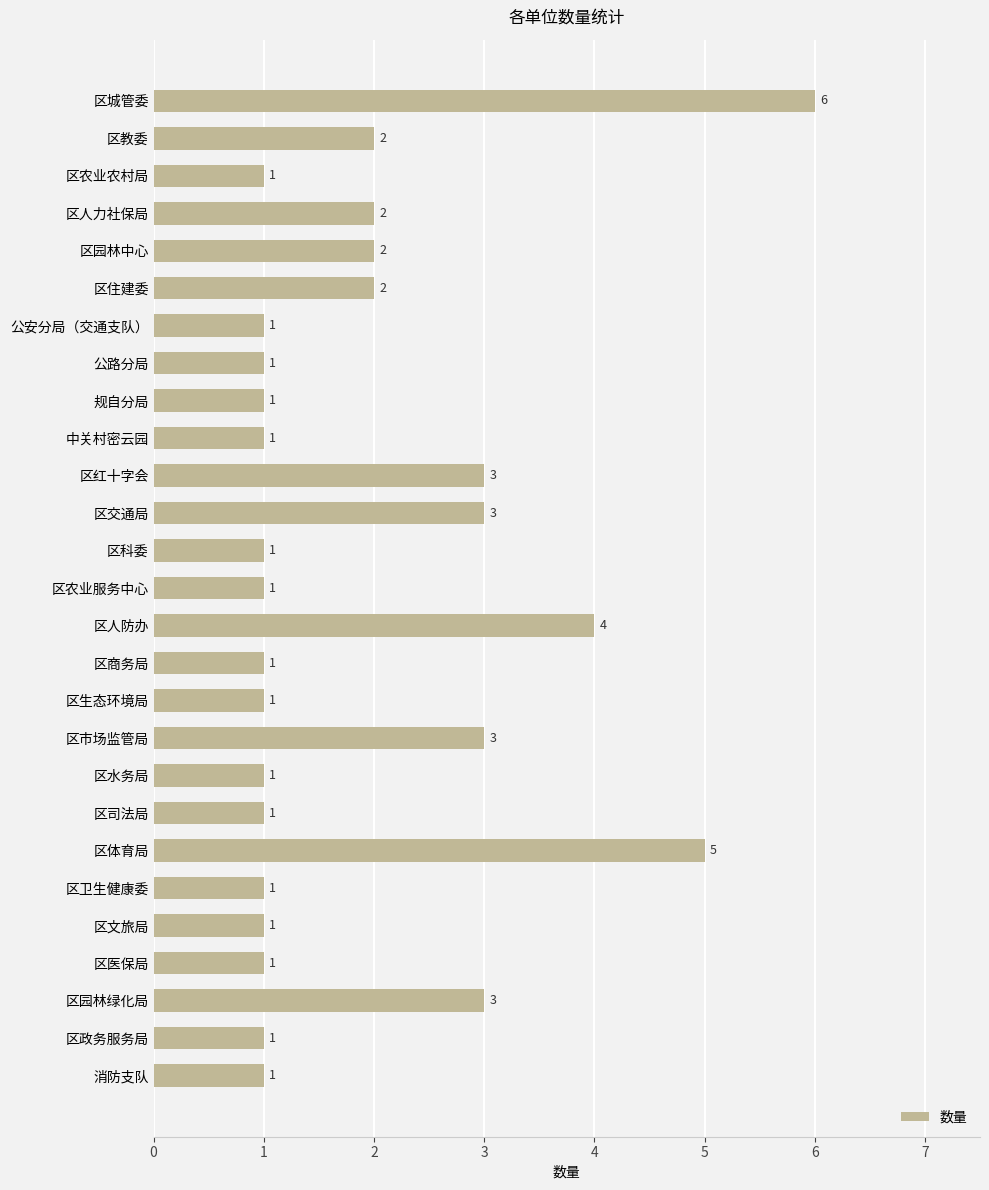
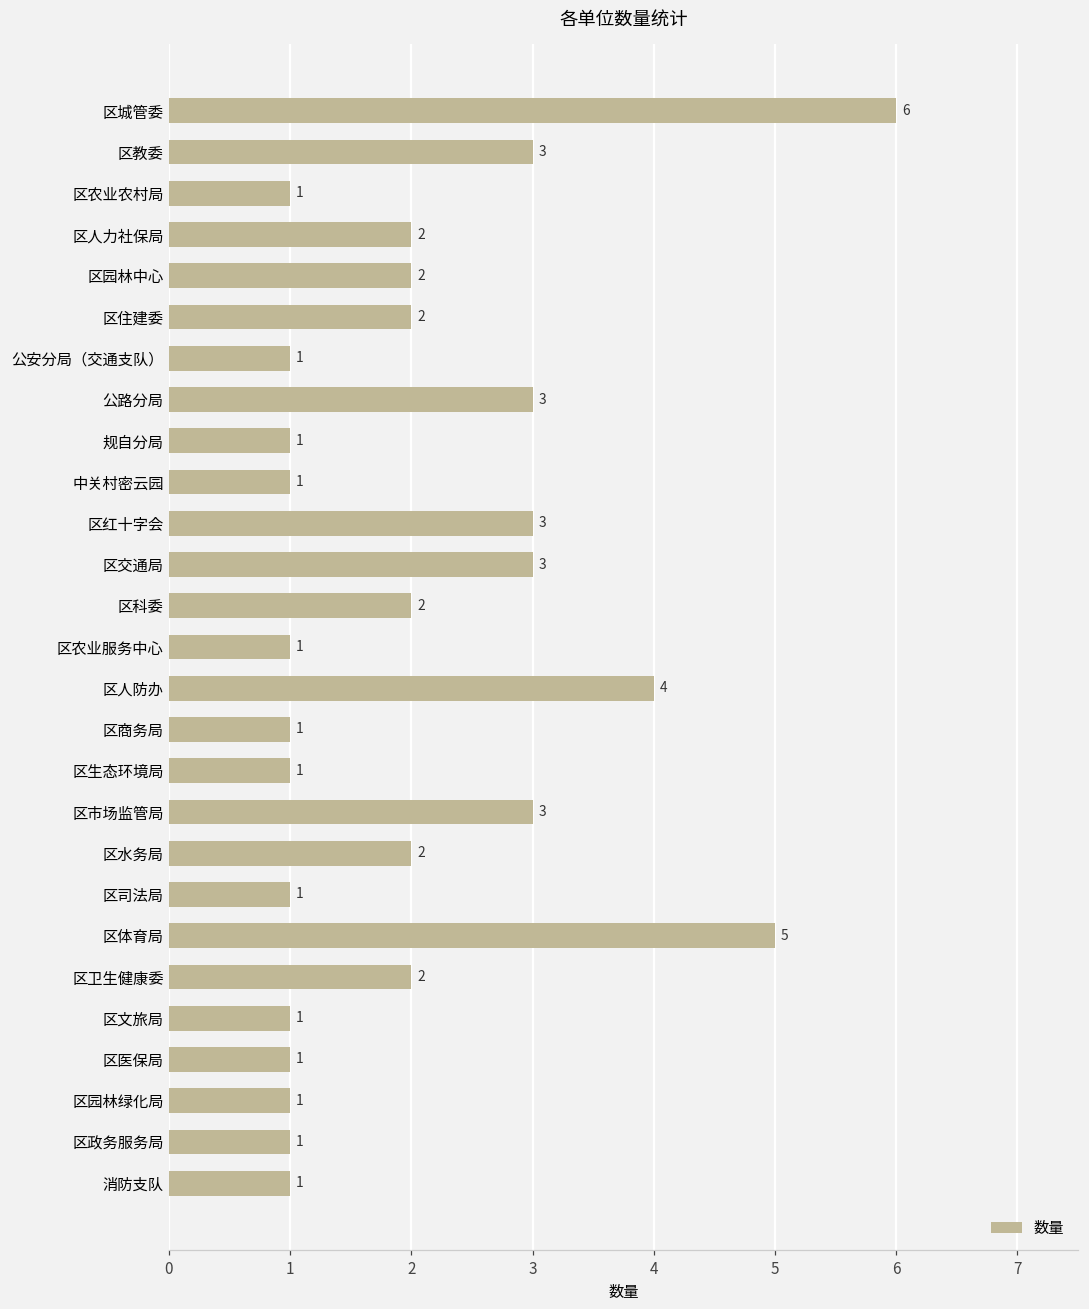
  {
    "区城管委": 6,
-   "区教委": 2,
+   "区教委": 3,
    "区农业农村局": 1,
    "区人力社保局": 2,
    "区园林中心": 2,
    "区住建委": 2,
    "公安分局（交通支队）": 1,
-   "公路分局": 1,
+   "公路分局": 3,
    "规自分局": 1,
    "中关村密云园": 1,
    "区红十字会": 3,
    "区交通局": 3,
-   "区科委": 1,
+   "区科委": 2,
    "区农业服务中心": 1,
    "区人防办": 4,
    "区商务局": 1,
    "区生态环境局": 1,
    "区市场监管局": 3,
-   "区水务局": 1,
+   "区水务局": 2,
    "区司法局": 1,
    "区体育局": 5,
-   "区卫生健康委": 1,
+   "区卫生健康委": 2,
    "区文旅局": 1,
    "区医保局": 1,
-   "区园林绿化局": 3,
+   "区园林绿化局": 1,
    "区政务服务局": 1,
    "消防支队": 1
  }
